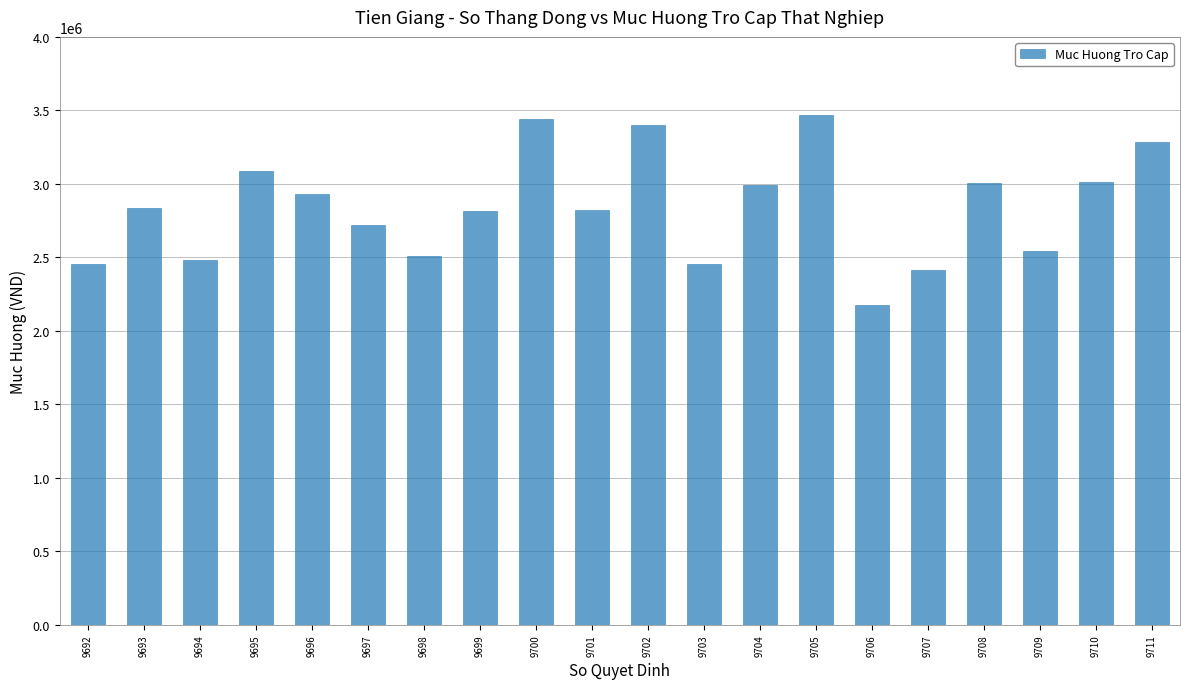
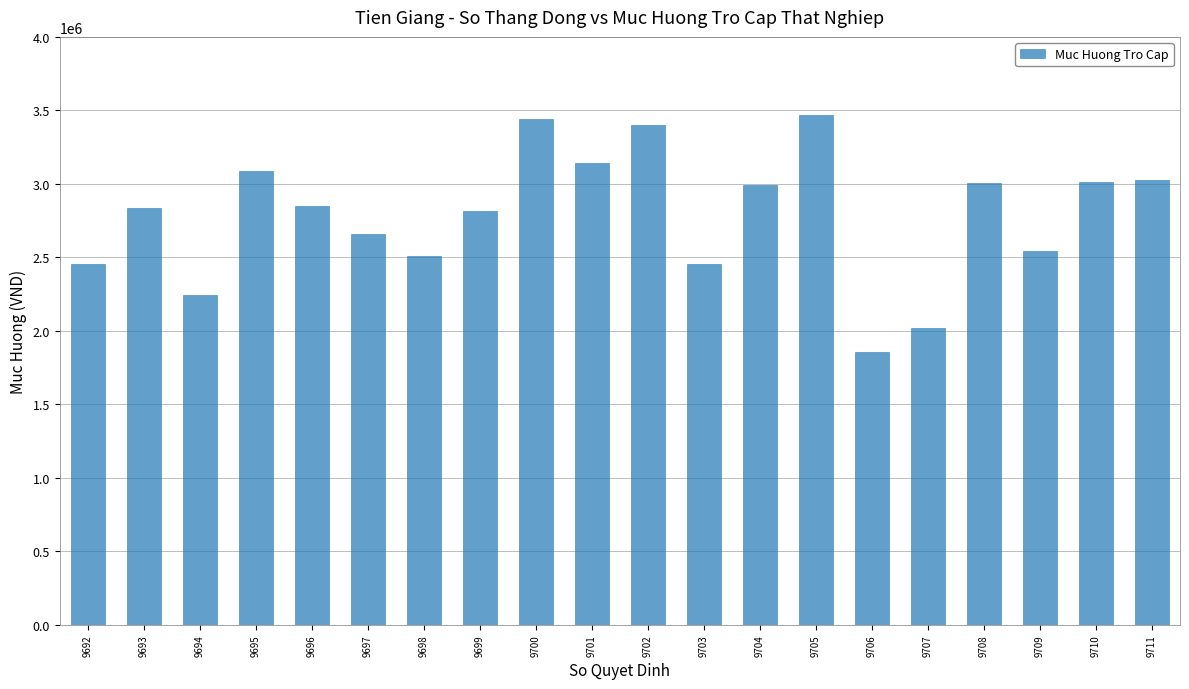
  {
    "9692": 2450000,
    "9693": 2840000,
-   "9694": 2480000,
+   "9694": 2240000,
    "9695": 3090000,
-   "9696": 2930000,
-   "9697": 2720000,
+   "9696": 2850000,
+   "9697": 2660000,
    "9698": 2510000,
    "9699": 2810000,
    "9700": 3440000,
-   "9701": 2820000,
+   "9701": 3140000,
    "9702": 3400000,
    "9703": 2450000,
    "9704": 2990000,
    "9705": 3470000,
-   "9706": 2170000,
-   "9707": 2410000,
+   "9706": 1860000,
+   "9707": 2020000,
    "9708": 3010000,
    "9709": 2540000,
    "9710": 3010000,
-   "9711": 3290000
+   "9711": 3030000
  }
